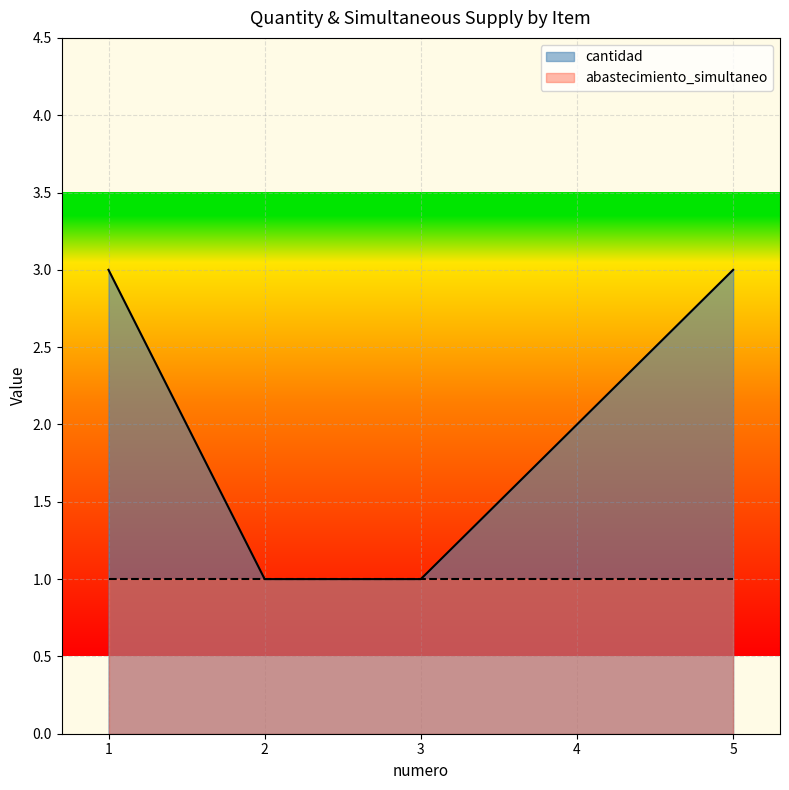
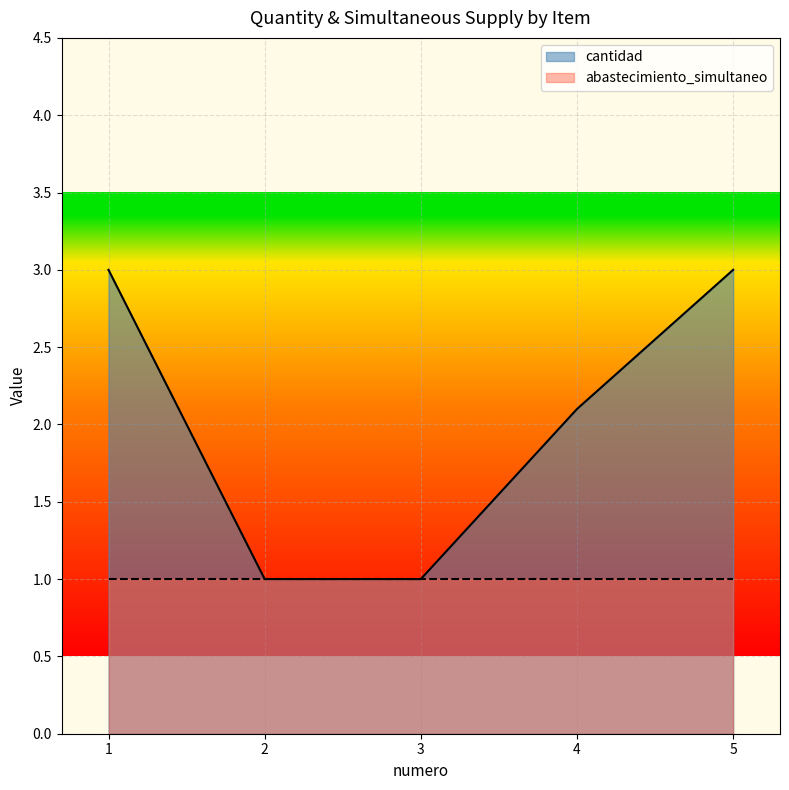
  {
    "cantidad": {
      "1": 3.0,
-     "4": 2.0,
+     "4": 2.1,
      "5": 3.0
    },
    "abastecimiento_simultaneo": {
      "1": 1.0,
      "4": 1.0,
      "5": 1.0
    }
  }
